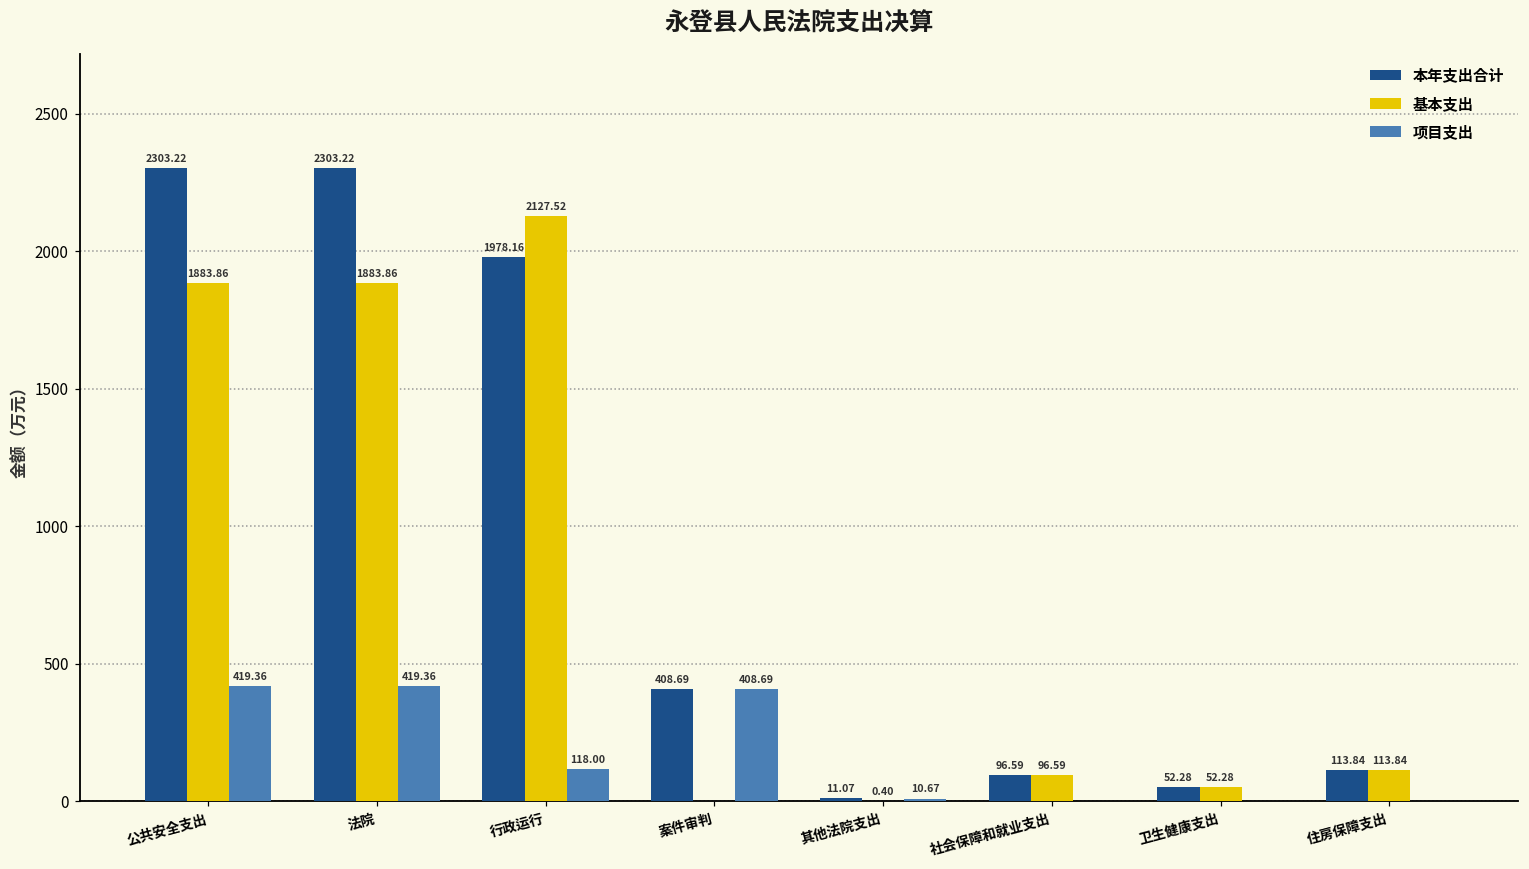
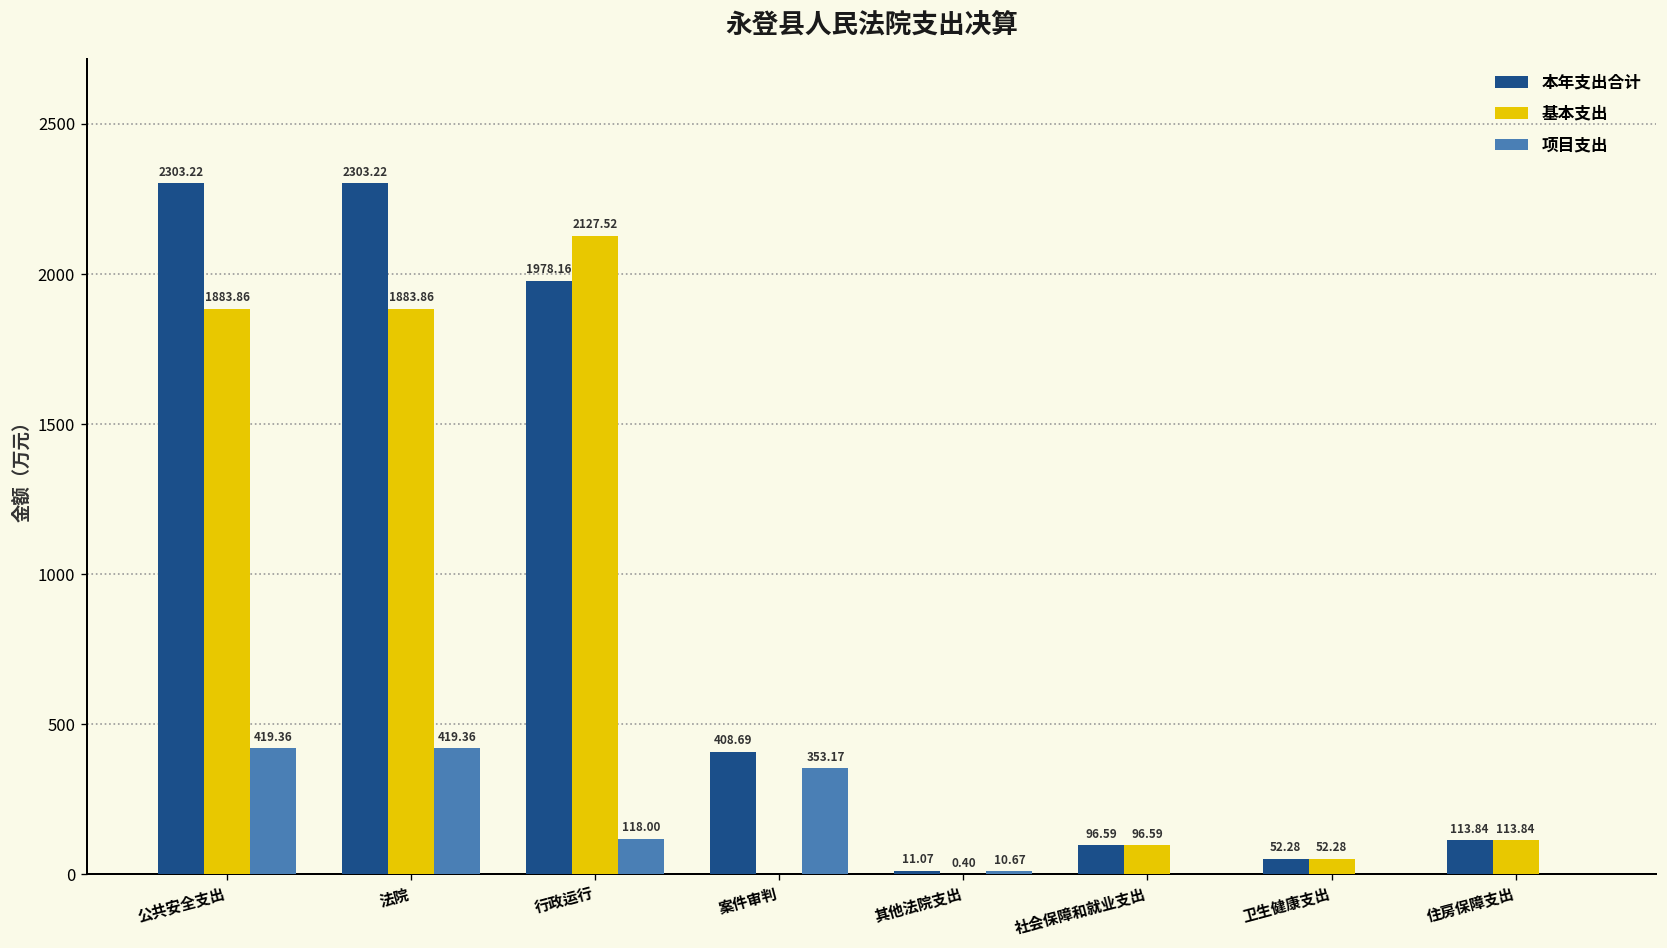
  {
    "本年支出合计": {
      "公共安全支出": 2303.22,
      "法院": 2303.22,
      "行政运行": 1978.16,
      "案件审判": 408.69,
      "其他法院支出": 11.07,
      "社会保障和就业支出": 96.59,
      "卫生健康支出": 52.28,
      "住房保障支出": 113.84
    },
    "基本支出": {
      "公共安全支出": 1883.86,
      "法院": 1883.86,
      "行政运行": 2127.52,
      "其他法院支出": 0.40,
      "社会保障和就业支出": 96.59,
      "卫生健康支出": 52.28,
      "住房保障支出": 113.84
    },
    "项目支出": {
      "公共安全支出": 419.36,
      "法院": 419.36,
      "行政运行": 118.00,
-     "案件审判": 408.69,
+     "案件审判": 353.17,
      "其他法院支出": 10.67
    }
  }
